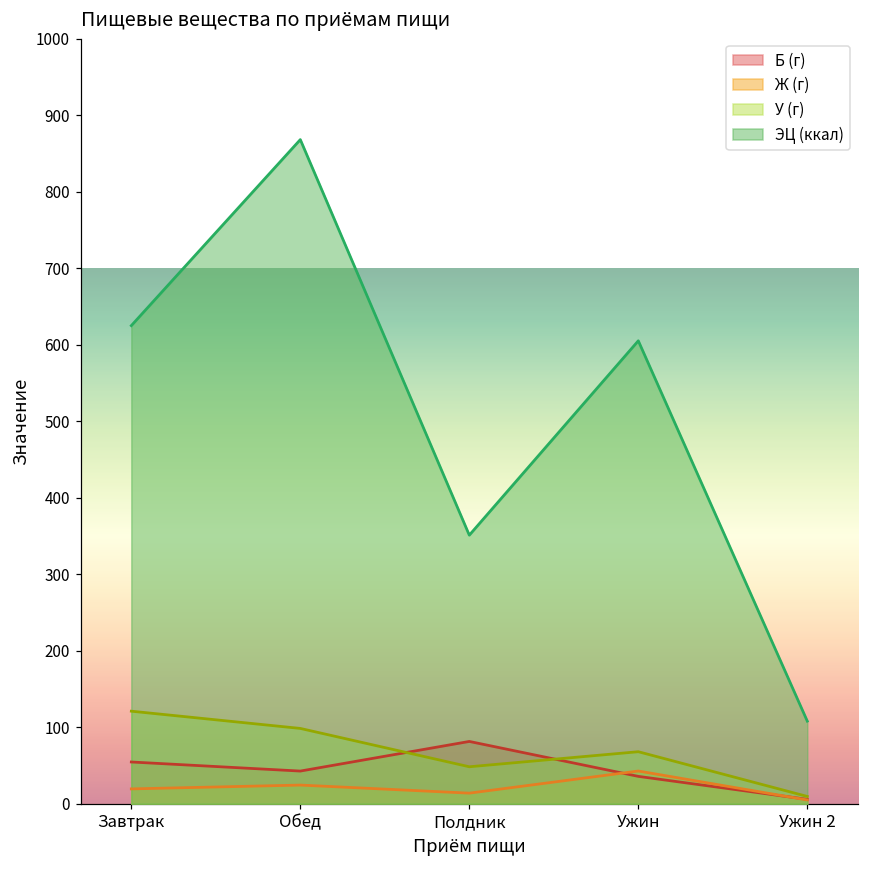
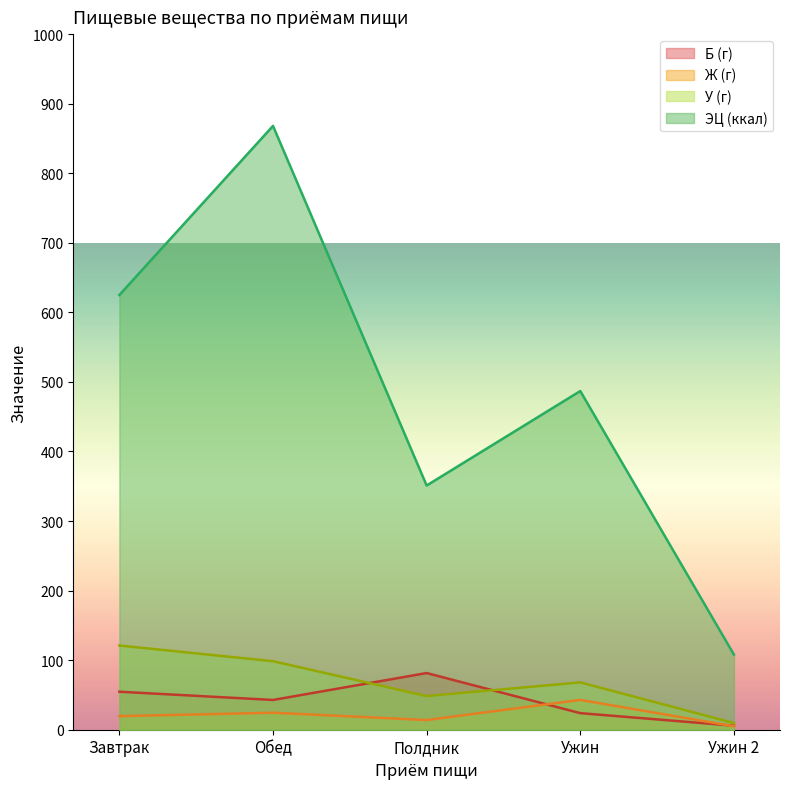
  {
    "Б (г)": {
      "Завтрак": 50,
      "Обед": 40,
      "Полдник": 80,
-     "Ужин": 40
+     "Ужин": 20
    },
    "Ж (г)": {
      "Завтрак": 20,
      "Обед": 20,
      "Полдник": 10,
      "Ужин": 40
    },
    "У (г)": {
      "Завтрак": 120,
      "Обед": 100,
      "Полдник": 50,
      "Ужин": 70,
      "Ужин 2": 10
    },
    "ЭЦ (ккал)": {
      "Завтрак": 620,
      "Обед": 870,
      "Полдник": 350,
-     "Ужин": 610,
+     "Ужин": 490,
      "Ужин 2": 110
    }
  }
